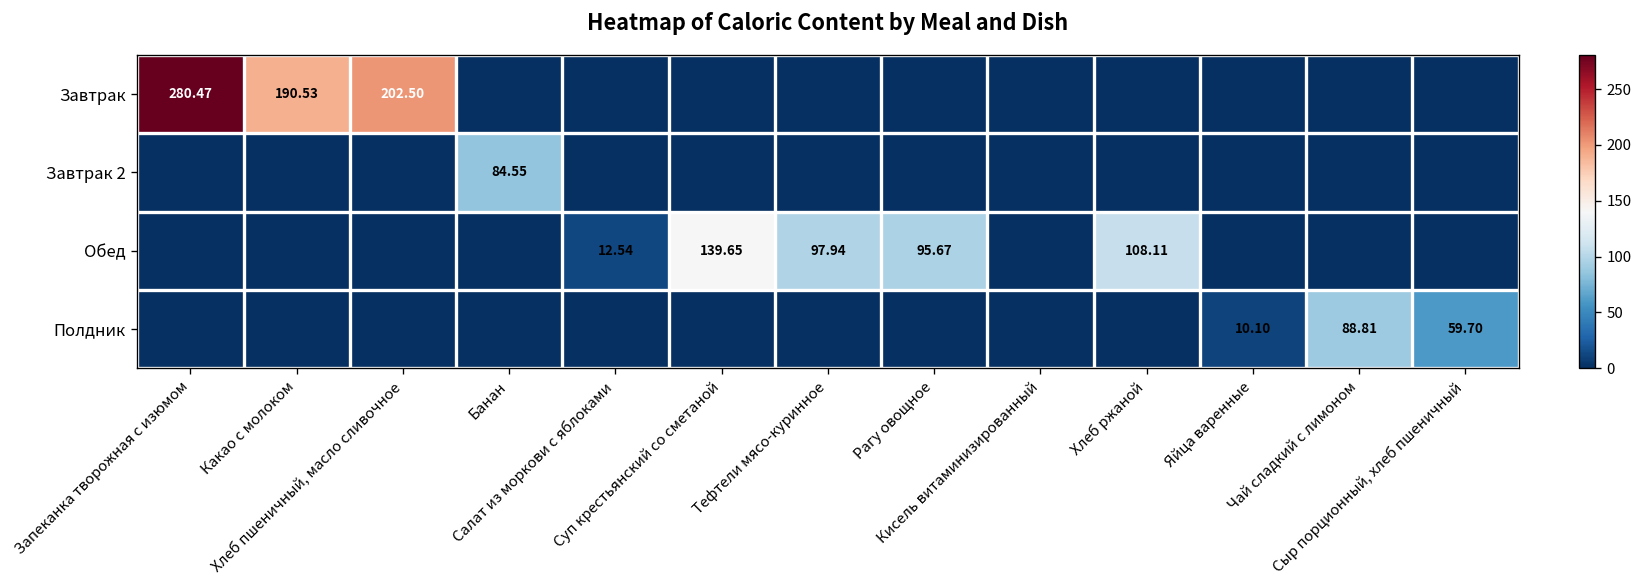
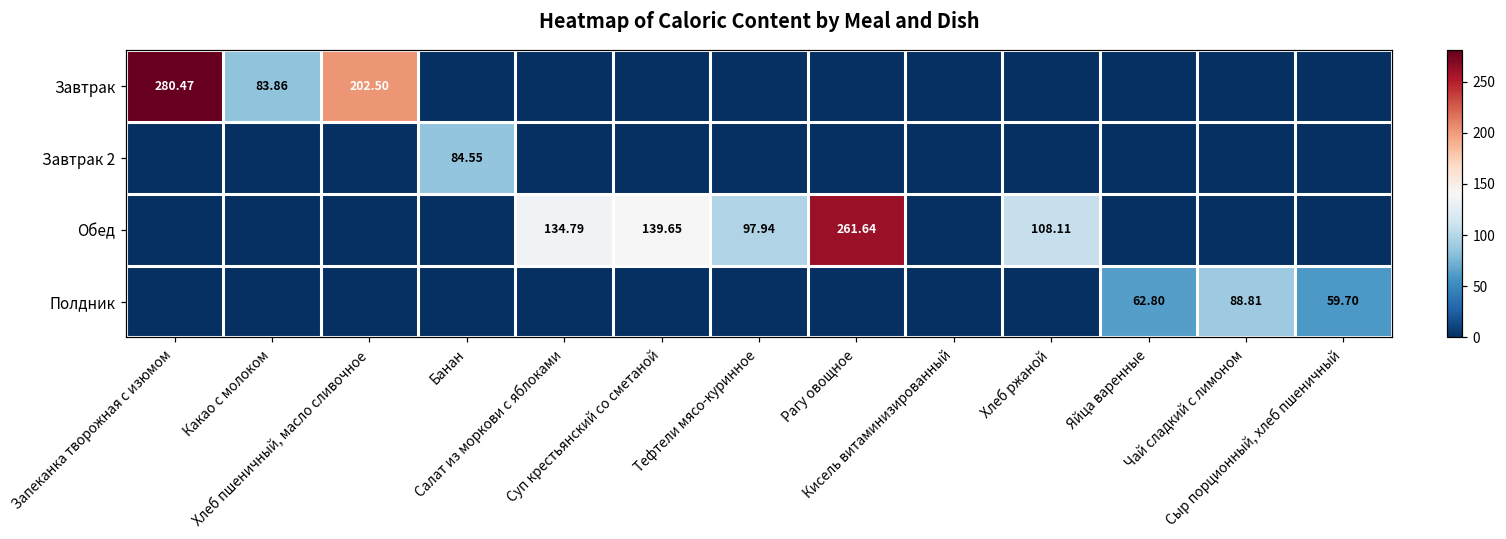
  {
    "Завтрак": {
      "Запеканка творожная с изюмом": 280.47,
-     "Какао с молоком": 190.53,
+     "Какао с молоком": 83.86,
      "Хлеб пшеничный, масло сливочное": 202.50
    },
    "Завтрак 2": {
      "Банан": 84.55
    },
    "Обед": {
-     "Салат из моркови с яблоками": 12.54,
+     "Салат из моркови с яблоками": 134.79,
      "Суп крестьянский со сметаной": 139.65,
      "Тефтели мясо-куринное": 97.94,
-     "Рагу овощное": 95.67,
+     "Рагу овощное": 261.64,
      "Хлеб ржаной": 108.11
    },
    "Полдник": {
-     "Яйца варенные": 10.10,
+     "Яйца варенные": 62.80,
      "Чай сладкий с лимоном": 88.81,
      "Сыр порционный, хлеб пшеничный": 59.70
    }
  }
